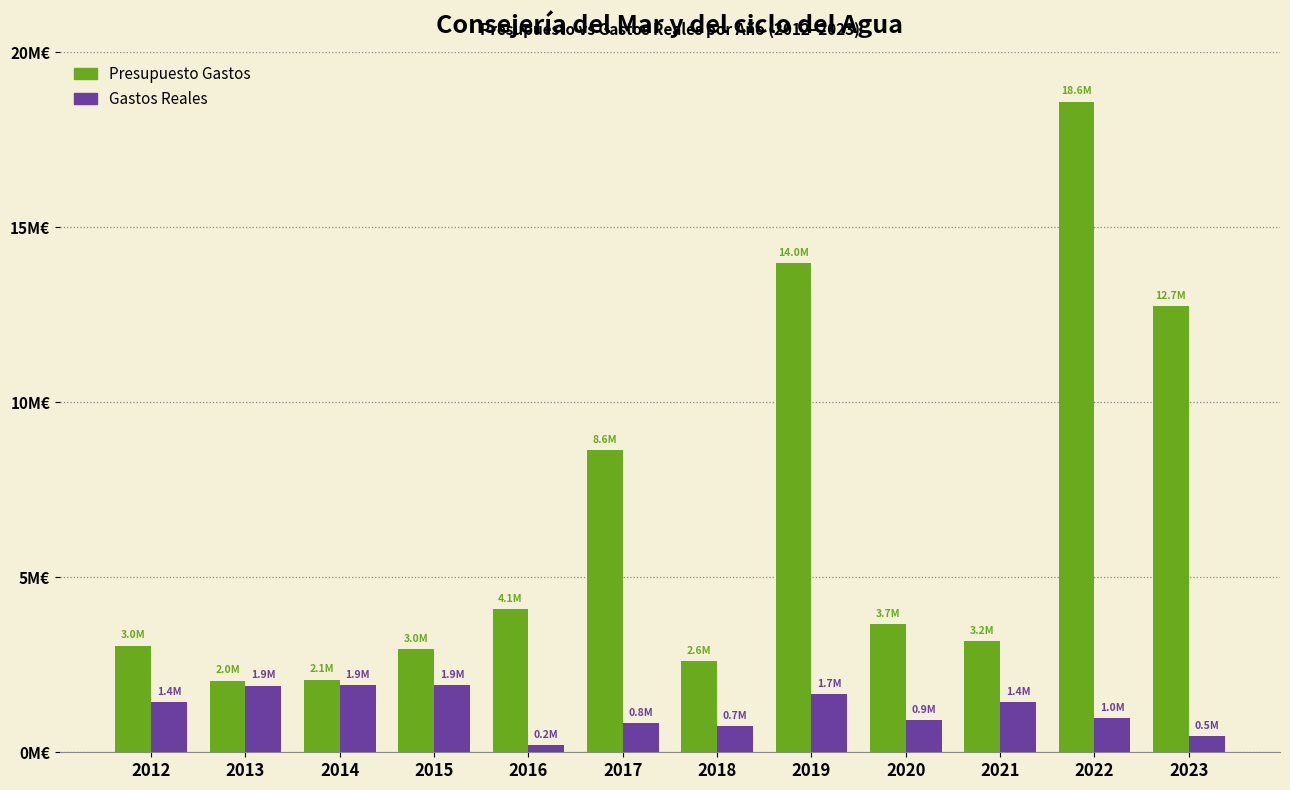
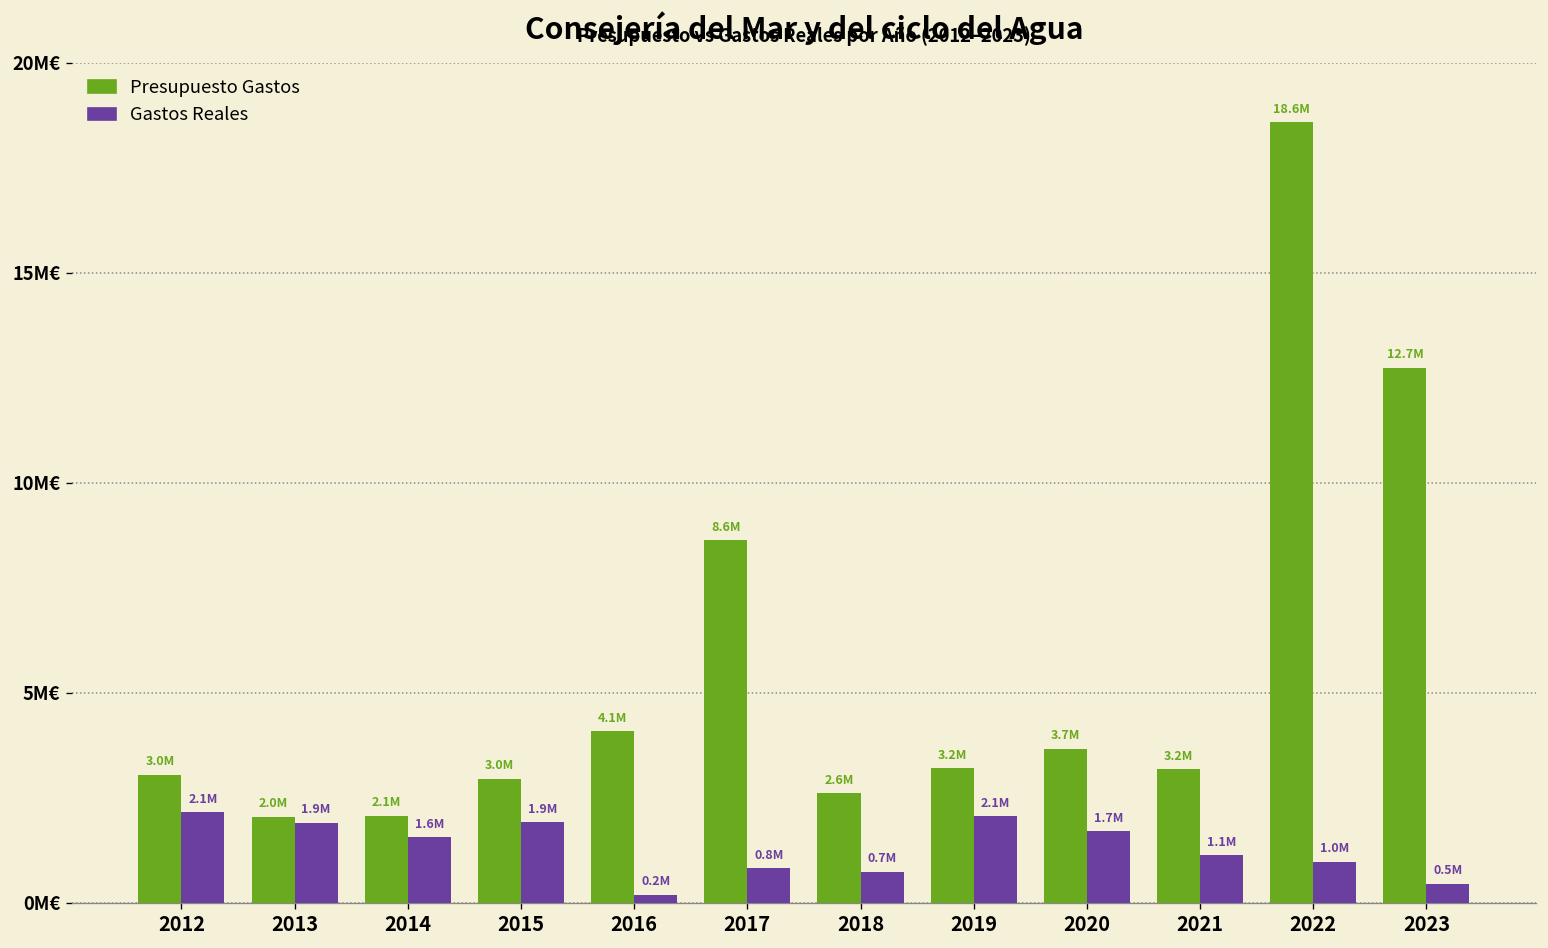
  {
    "Presupuesto Gastos": {
      "2012": "3.0M",
      "2013": "2.0M",
      "2014": "2.1M",
      "2015": "3.0M",
      "2016": "4.1M",
      "2017": "8.6M",
      "2018": "2.6M",
-     "2019": "14.0M",
+     "2019": "3.2M",
      "2020": "3.7M",
      "2021": "3.2M",
      "2022": "18.6M",
      "2023": "12.7M"
    },
    "Gastos Reales": {
-     "2012": "1.4M",
+     "2012": "2.1M",
      "2013": "1.9M",
-     "2014": "1.9M",
+     "2014": "1.6M",
      "2015": "1.9M",
      "2016": "0.2M",
      "2017": "0.8M",
      "2018": "0.7M",
-     "2019": "1.7M",
-     "2020": "0.9M",
-     "2021": "1.4M",
+     "2019": "2.1M",
+     "2020": "1.7M",
+     "2021": "1.1M",
      "2022": "1.0M",
      "2023": "0.5M"
    }
  }
